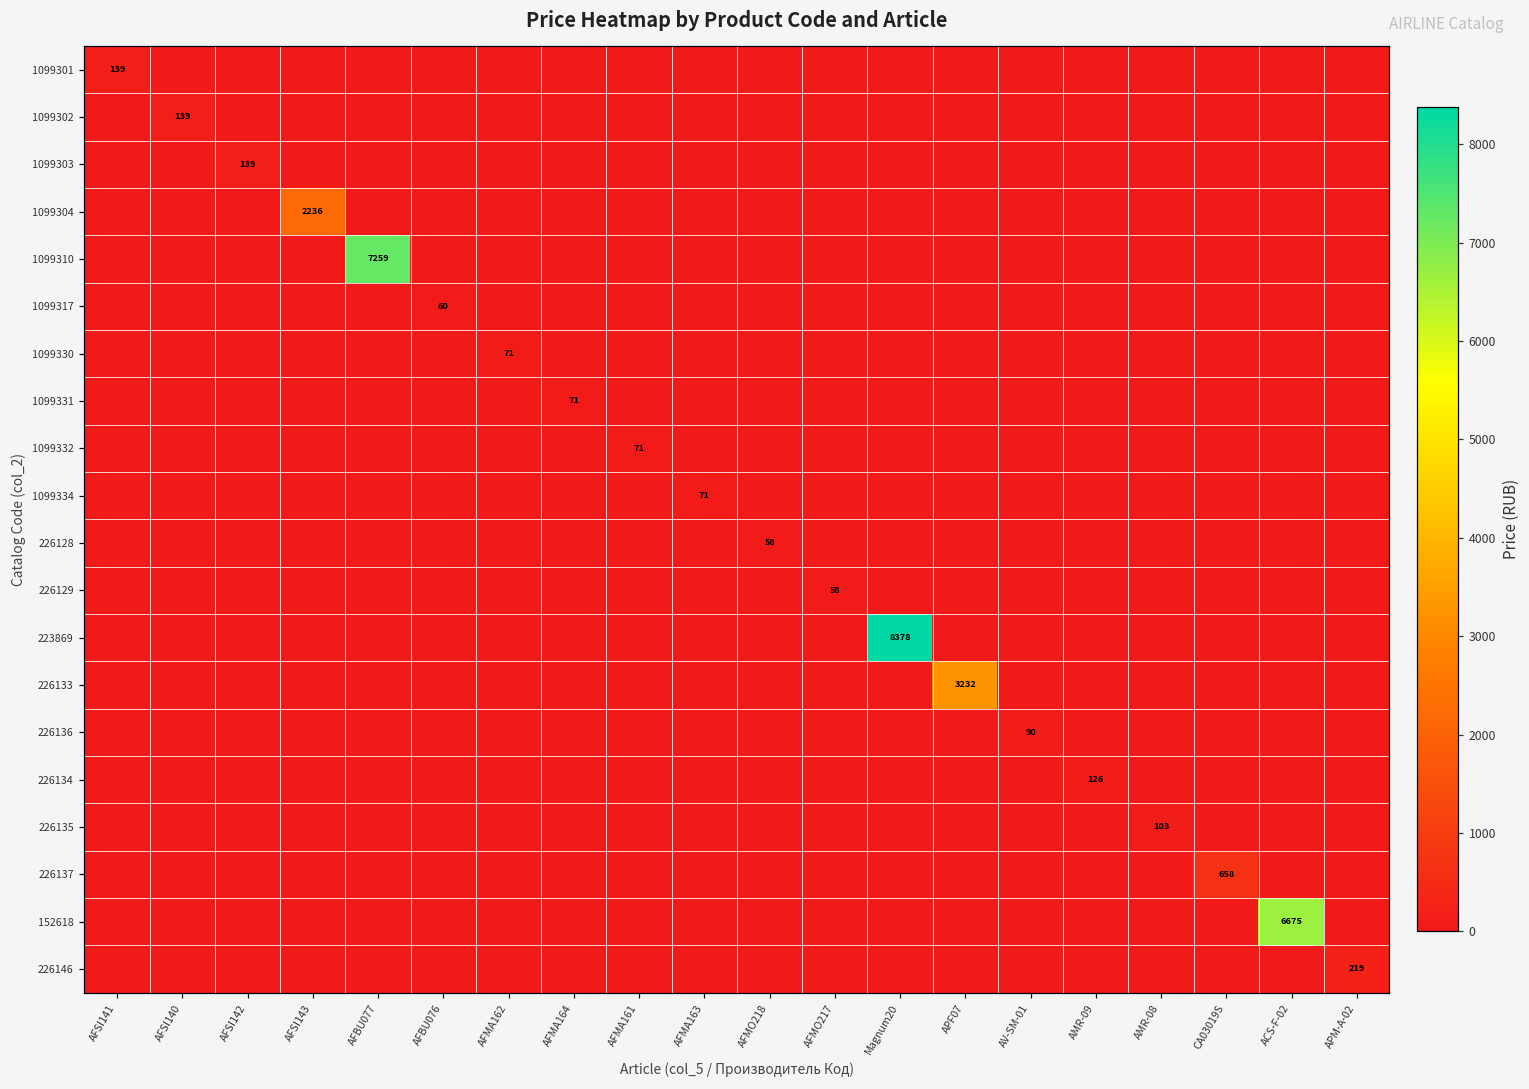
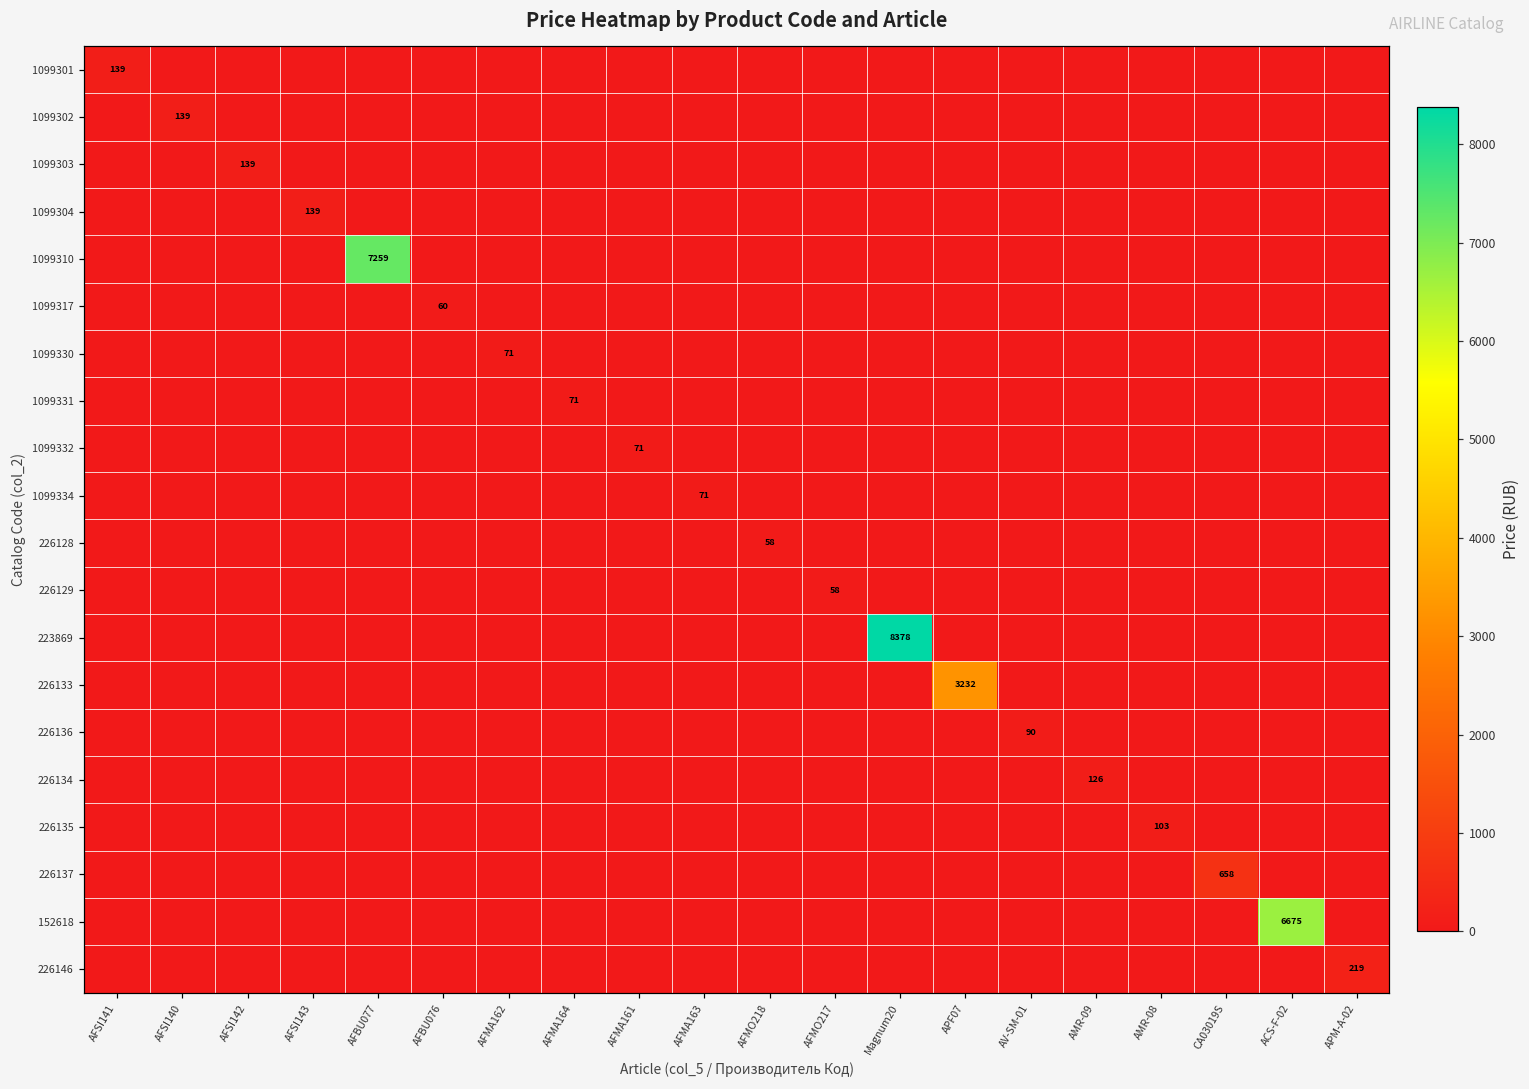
  {
    "1099301": {
      "AFSI141": 139
    },
    "1099302": {
      "AFSI140": 139
    },
    "1099303": {
      "AFSI142": 139
    },
    "1099304": {
-     "AFSI143": 2236
+     "AFSI143": 139
    },
    "1099310": {
      "AFBU077": 7259
    },
    "1099317": {
      "AFBU076": 60
    },
    "1099330": {
      "AFMA162": 71
    },
    "1099331": {
      "AFMA164": 71
    },
    "1099332": {
      "AFMA161": 71
    },
    "1099334": {
      "AFMA163": 71
    },
    "226128": {
      "AFMO218": 58
    },
    "226129": {
      "AFMO217": 58
    },
    "223869": {
      "Magnum20": 8378
    },
    "226133": {
      "APF07": 3232
    },
    "226136": {
      "AV-SM-01": 90
    },
    "226134": {
      "AMR-09": 126
    },
    "226135": {
      "AMR-08": 103
    },
    "226137": {
      "CA03019S": 658
    },
    "152618": {
      "ACS-F-02": 6675
    },
    "226146": {
      "APM-A-02": 219
    }
  }
